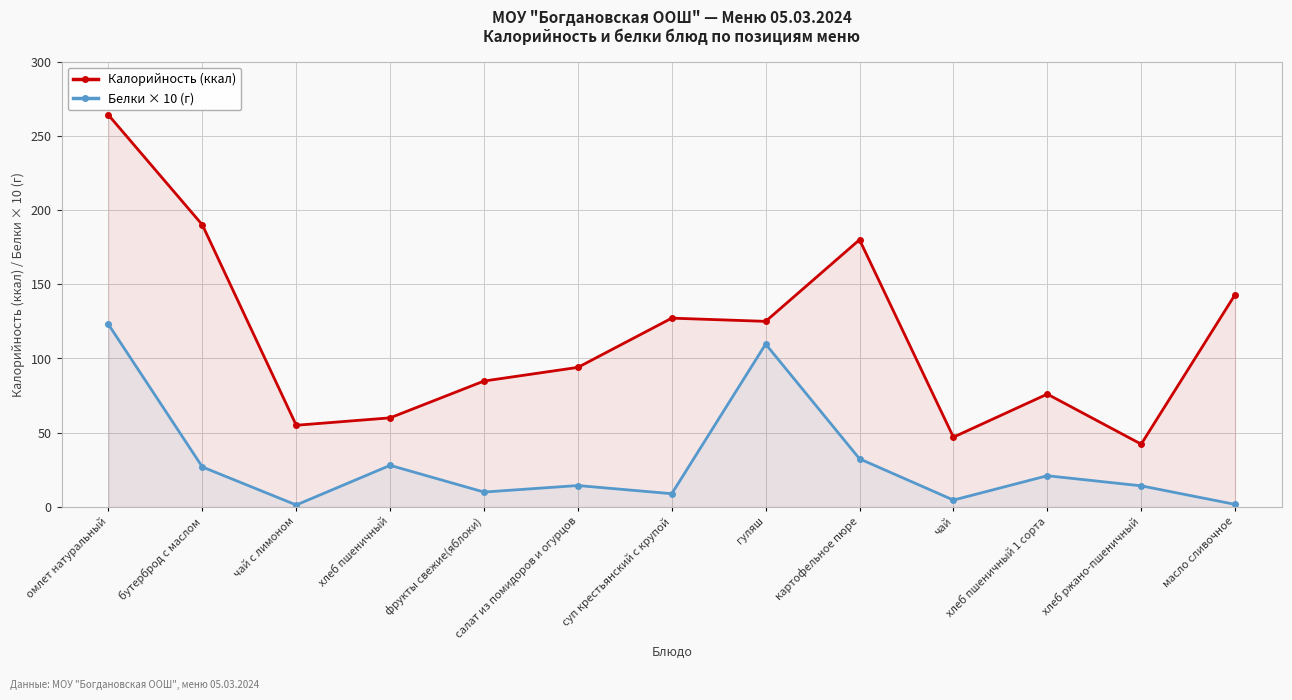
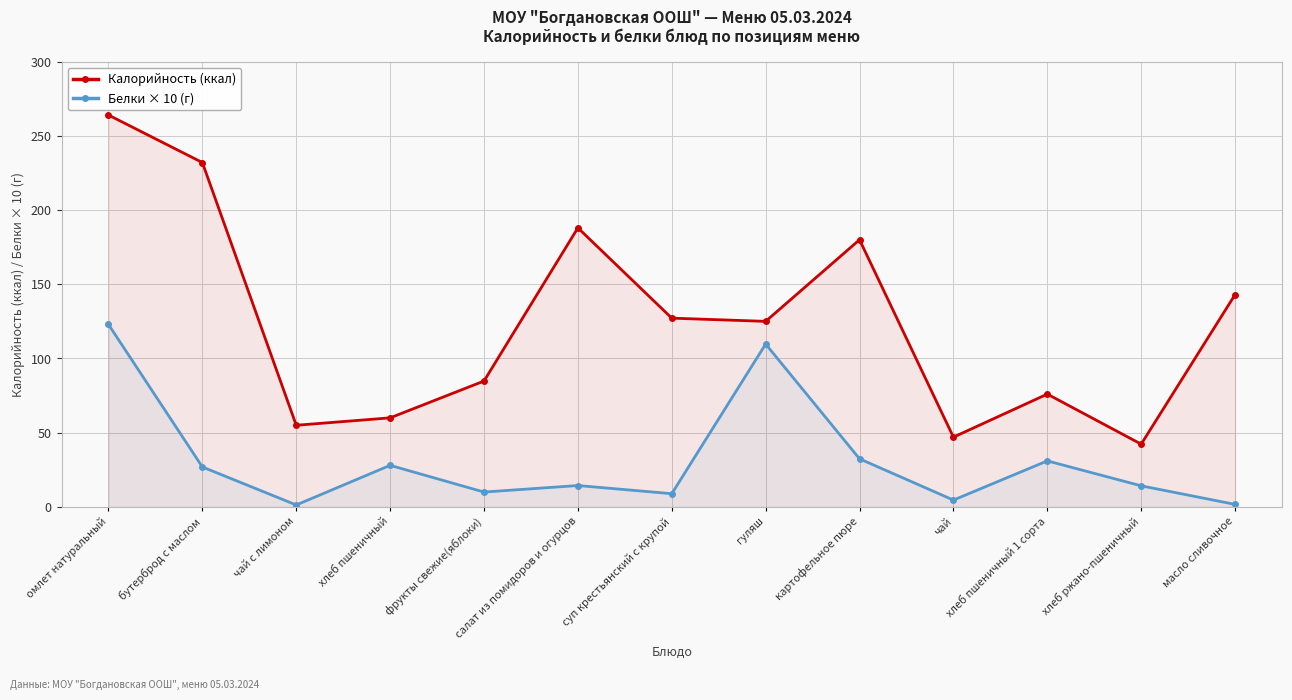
  {
    "Калорийность (ккал)": {
      "омлет натуральный": 264,
-     "бутерброд с маслом": 190,
+     "бутерброд с маслом": 232,
      "чай с лимоном": 55,
      "хлеб пшеничный": 60,
      "фрукты свежие(яблоки)": 85,
-     "салат из помидоров и огурцов": 94,
+     "салат из помидоров и огурцов": 188,
      "суп крестьянский с крупой": 127,
      "гуляш": 125,
      "картофельное пюре": 180,
      "чай": 47,
      "хлеб пшеничный 1 сорта": 76,
      "хлеб ржано-пшеничный": 42,
      "масло сливочное": 143
    },
    "Белки × 10 (г)": {
      "омлет натуральный": 123,
      "бутерброд с маслом": 27,
      "чай с лимоном": 1,
      "хлеб пшеничный": 28,
      "фрукты свежие(яблоки)": 10,
      "салат из помидоров и огурцов": 14,
      "суп крестьянский с крупой": 9,
      "гуляш": 110,
      "картофельное пюре": 32,
      "чай": 5,
-     "хлеб пшеничный 1 сорта": 21,
+     "хлеб пшеничный 1 сорта": 31,
      "хлеб ржано-пшеничный": 14,
      "масло сливочное": 2
    }
  }
